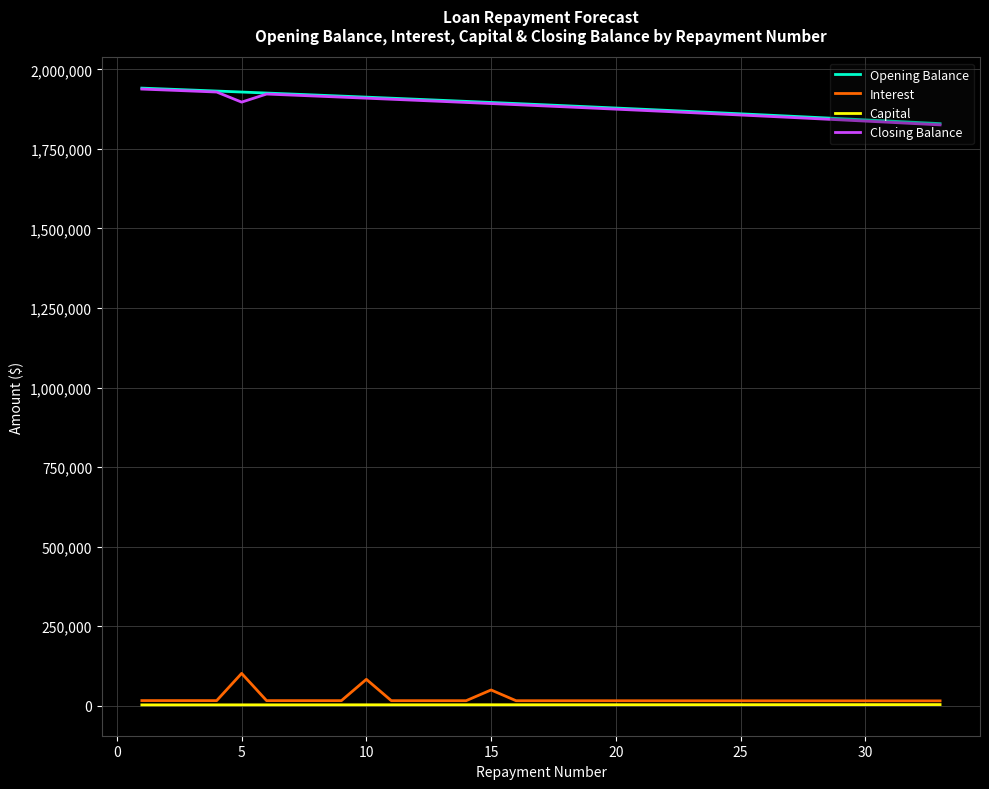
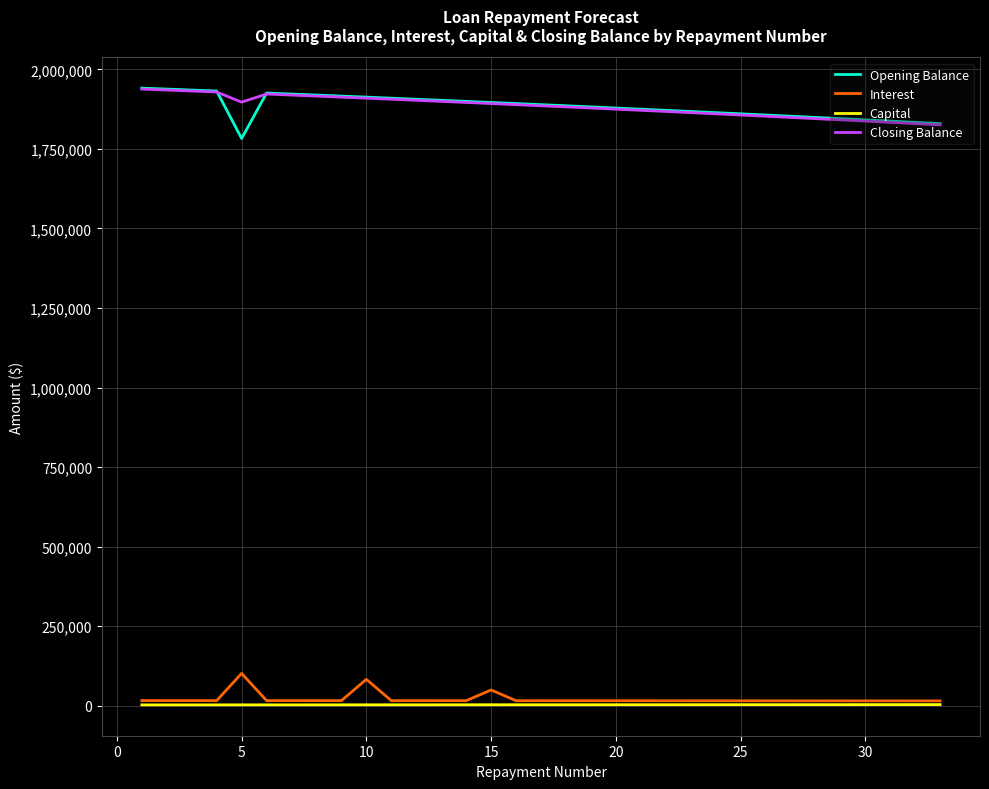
  {
    "Opening Balance": {
-     "5": "1,930,000"
+     "5": "1,780,000"
    },
    "Interest": {
      "5": "100,000",
      "10": "80,000",
      "15": "50,000",
      "20": "20,000",
      "25": "20,000",
      "30": "20,000"
    },
    "Capital": {
      "5": "0",
      "10": "0",
      "15": "0",
      "20": "0",
      "25": "0",
      "30": "0"
    },
    "Closing Balance": {
      "5": "1,900,000"
    }
  }
